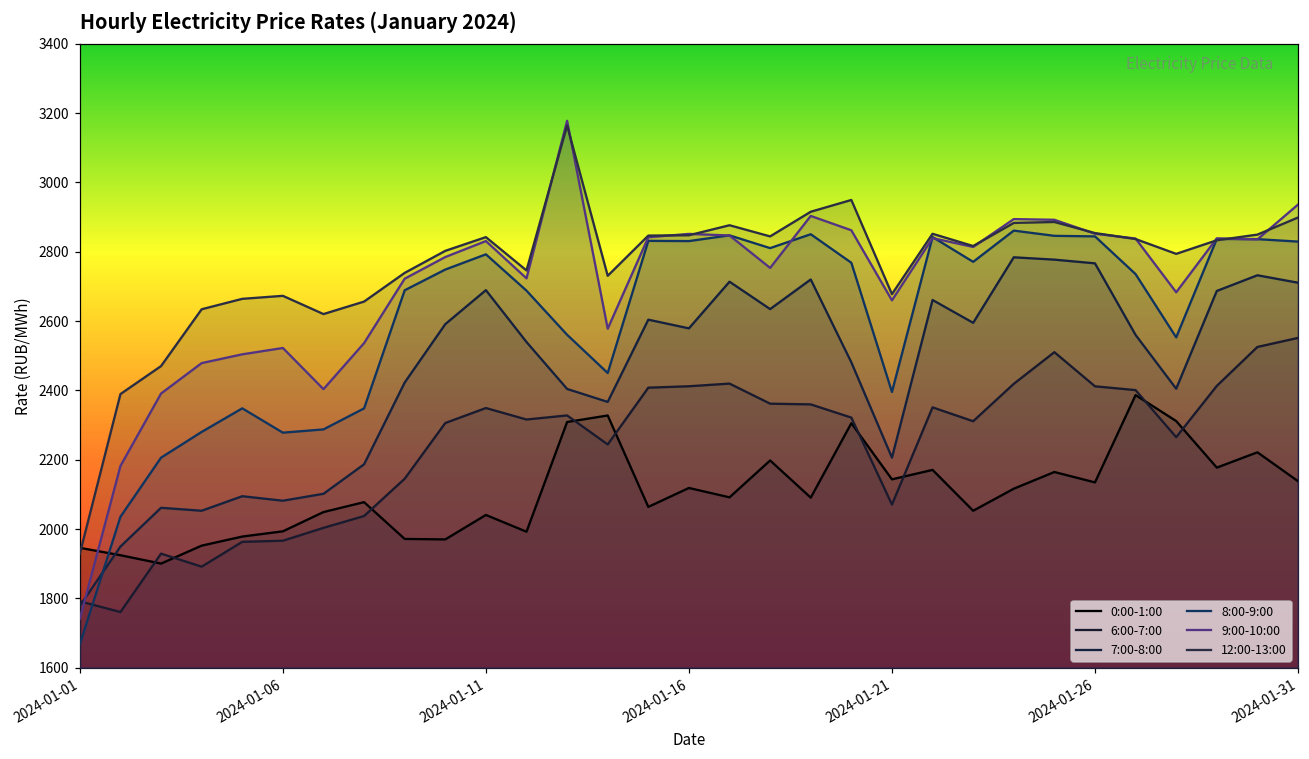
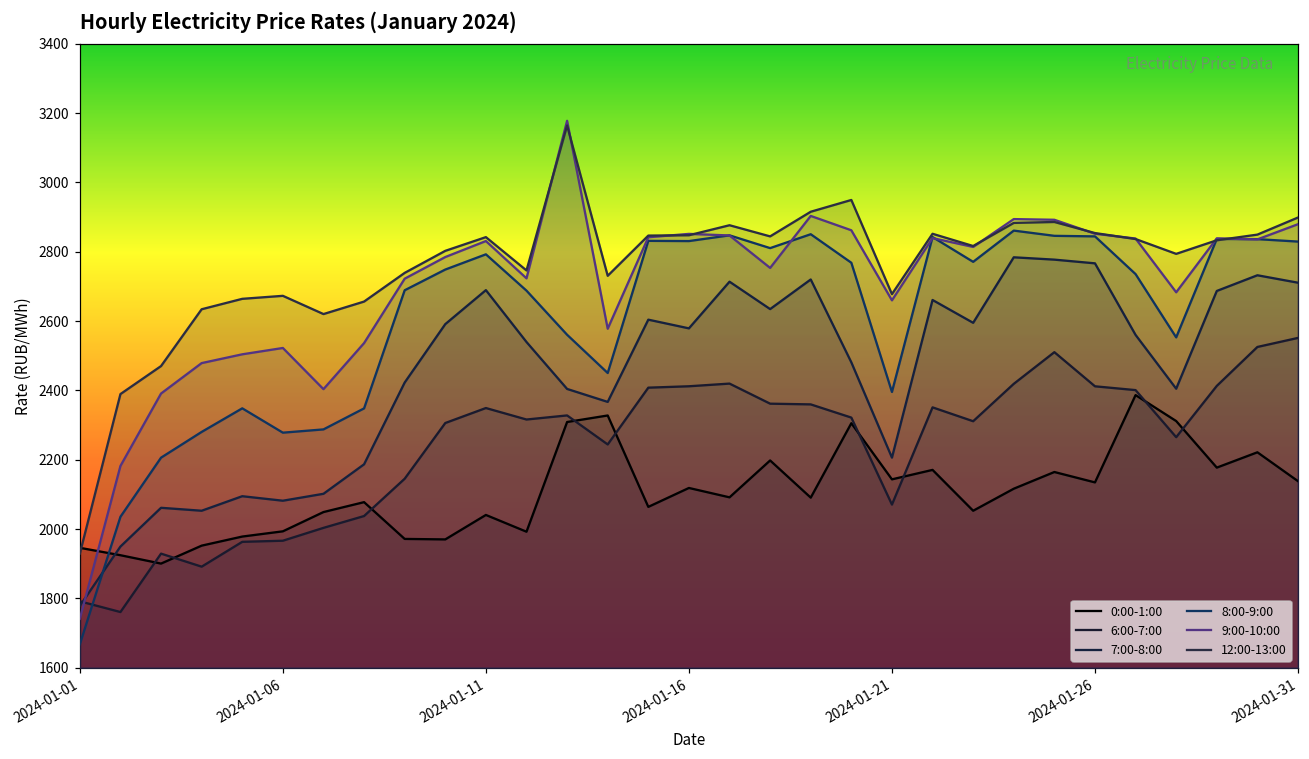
  {
    "9:00-10:00": {
      "2024-01-01": 1740,
      "2024-01-06": 2520,
      "2024-01-11": 2830,
      "2024-01-21": 2660,
-     "2024-01-31": 2940
+     "2024-01-31": 2880
    }
  }
